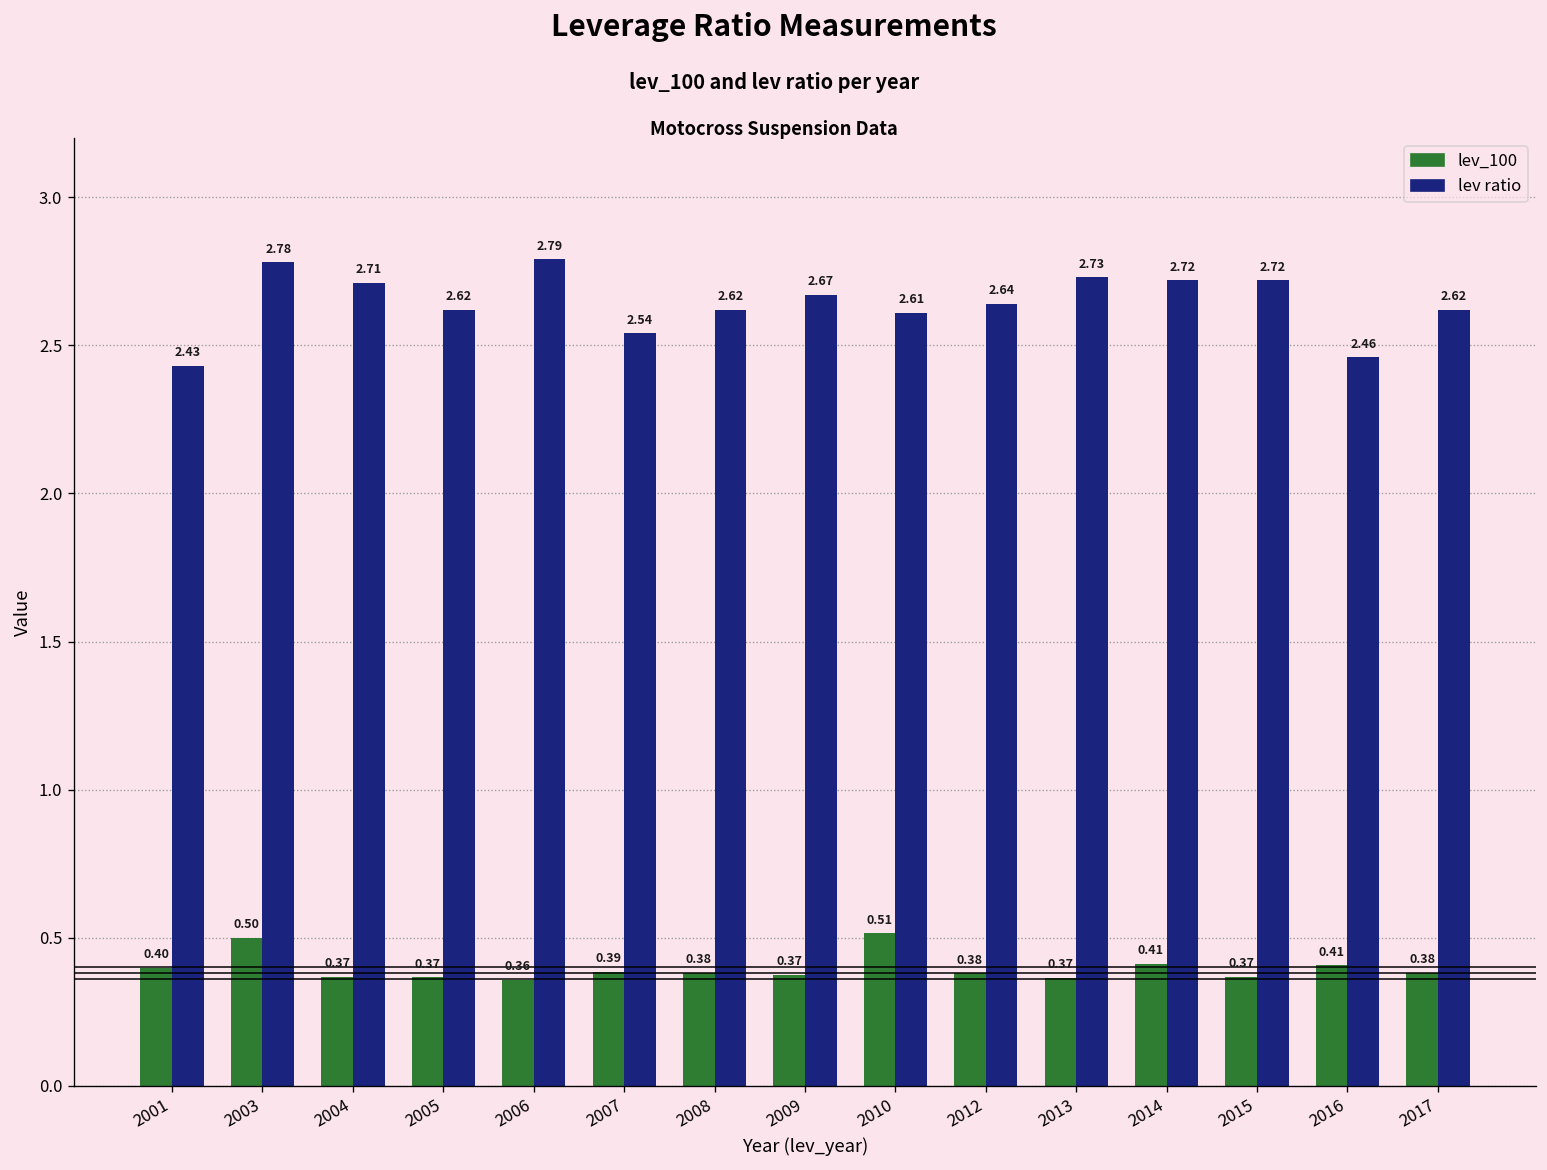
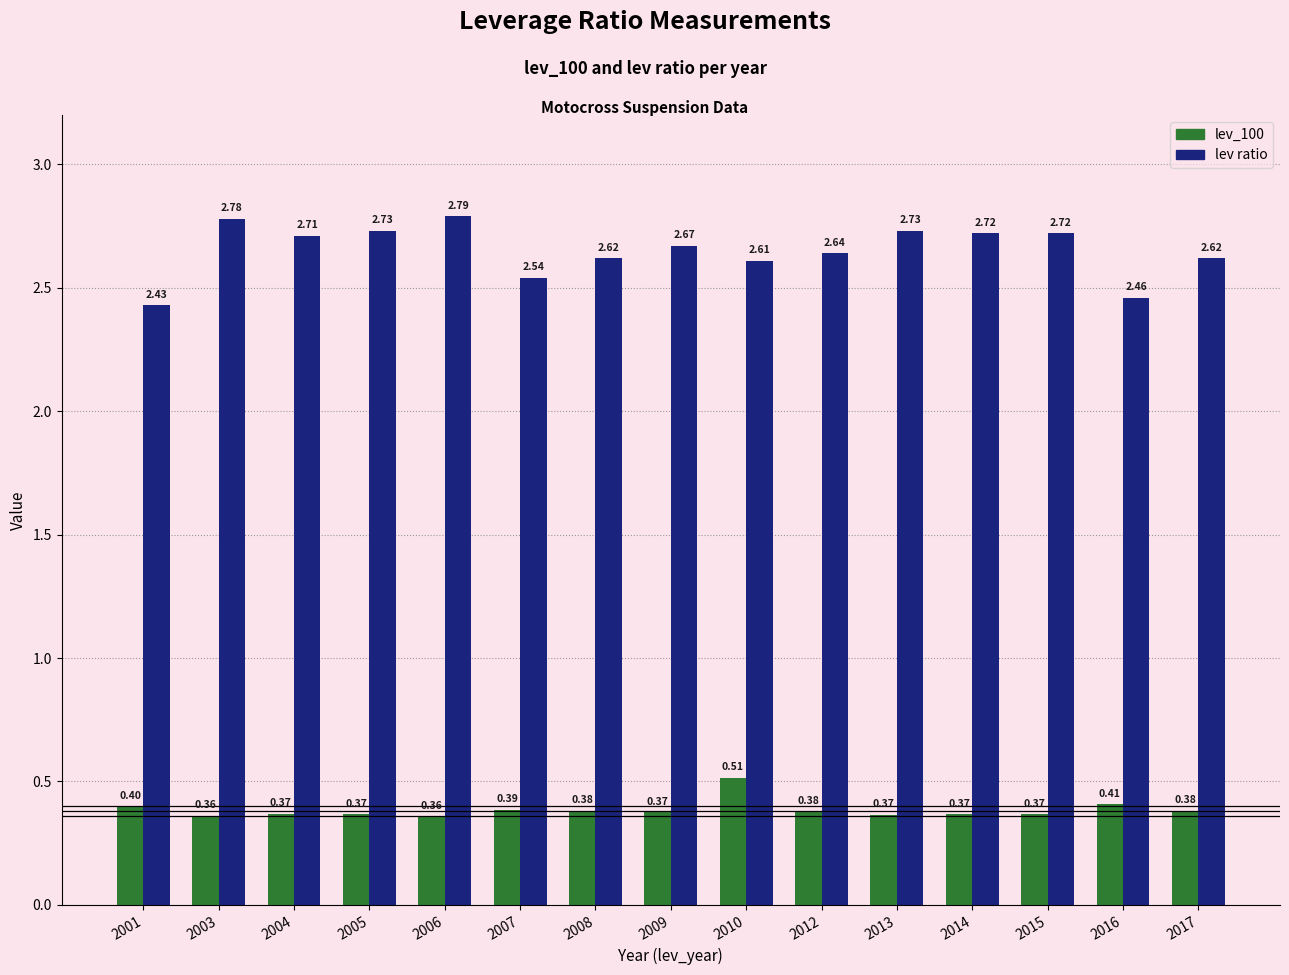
  {
    "lev_100": {
      "2001": 0.40,
-     "2003": 0.50,
+     "2003": 0.36,
      "2004": 0.37,
      "2005": 0.37,
      "2006": 0.36,
      "2007": 0.39,
      "2008": 0.38,
      "2009": 0.37,
      "2010": 0.51,
      "2012": 0.38,
      "2013": 0.37,
-     "2014": 0.41,
+     "2014": 0.37,
      "2015": 0.37,
      "2016": 0.41,
      "2017": 0.38
    },
    "lev ratio": {
      "2001": 2.43,
      "2003": 2.78,
      "2004": 2.71,
-     "2005": 2.62,
+     "2005": 2.73,
      "2006": 2.79,
      "2007": 2.54,
      "2008": 2.62,
      "2009": 2.67,
      "2010": 2.61,
      "2012": 2.64,
      "2013": 2.73,
      "2014": 2.72,
      "2015": 2.72,
      "2016": 2.46,
      "2017": 2.62
    }
  }
